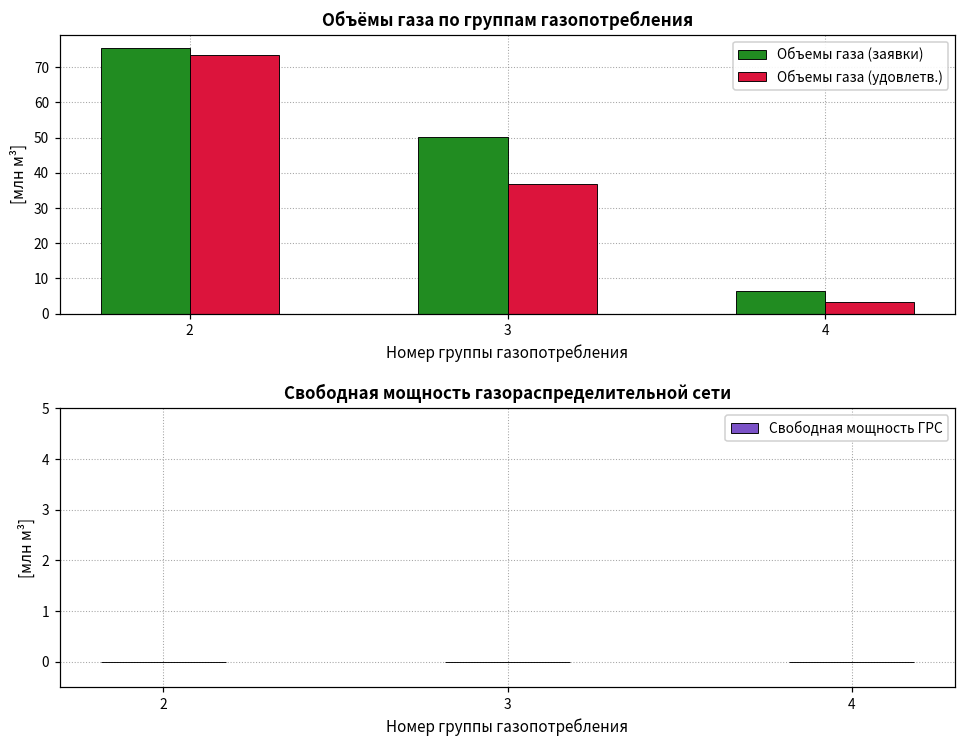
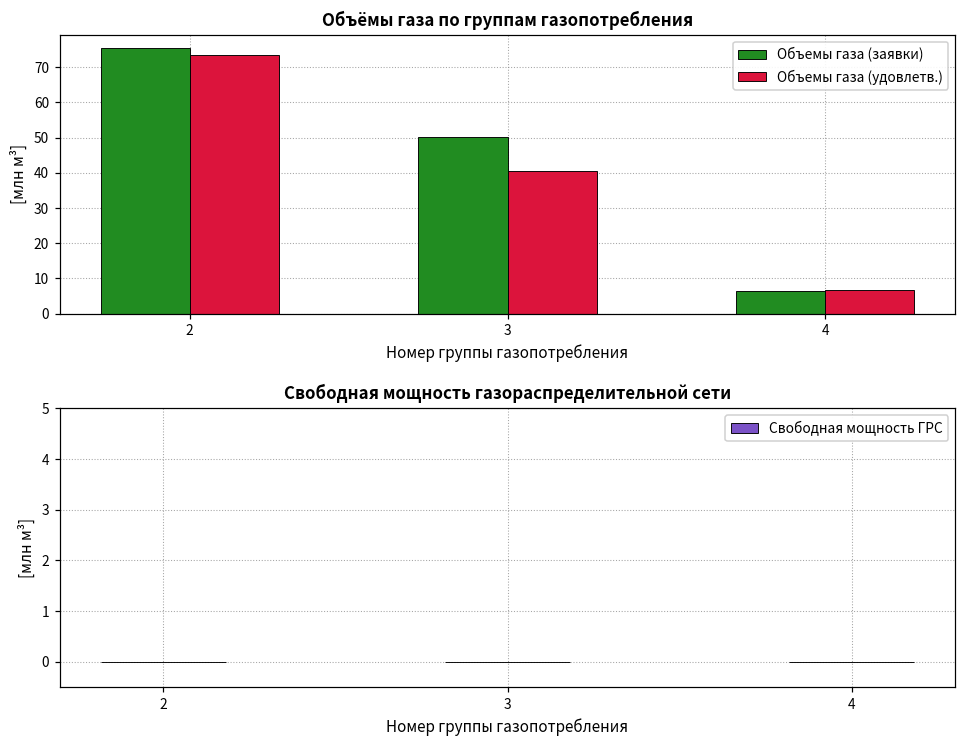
  {
    "Объёмы газа по группам газопотребления": {
      "Объемы газа (заявки)": {
        "2": 75,
        "3": 50,
        "4": 6
      },
      "Объемы газа (удовлетв.)": {
        "2": 73,
-       "3": 37,
-       "4": 3
+       "3": 40,
+       "4": 7
      }
    },
    "Свободная мощность газораспределительной сети": {
      "2": 0.0,
      "3": 0.0,
      "4": 0.0
    }
  }
